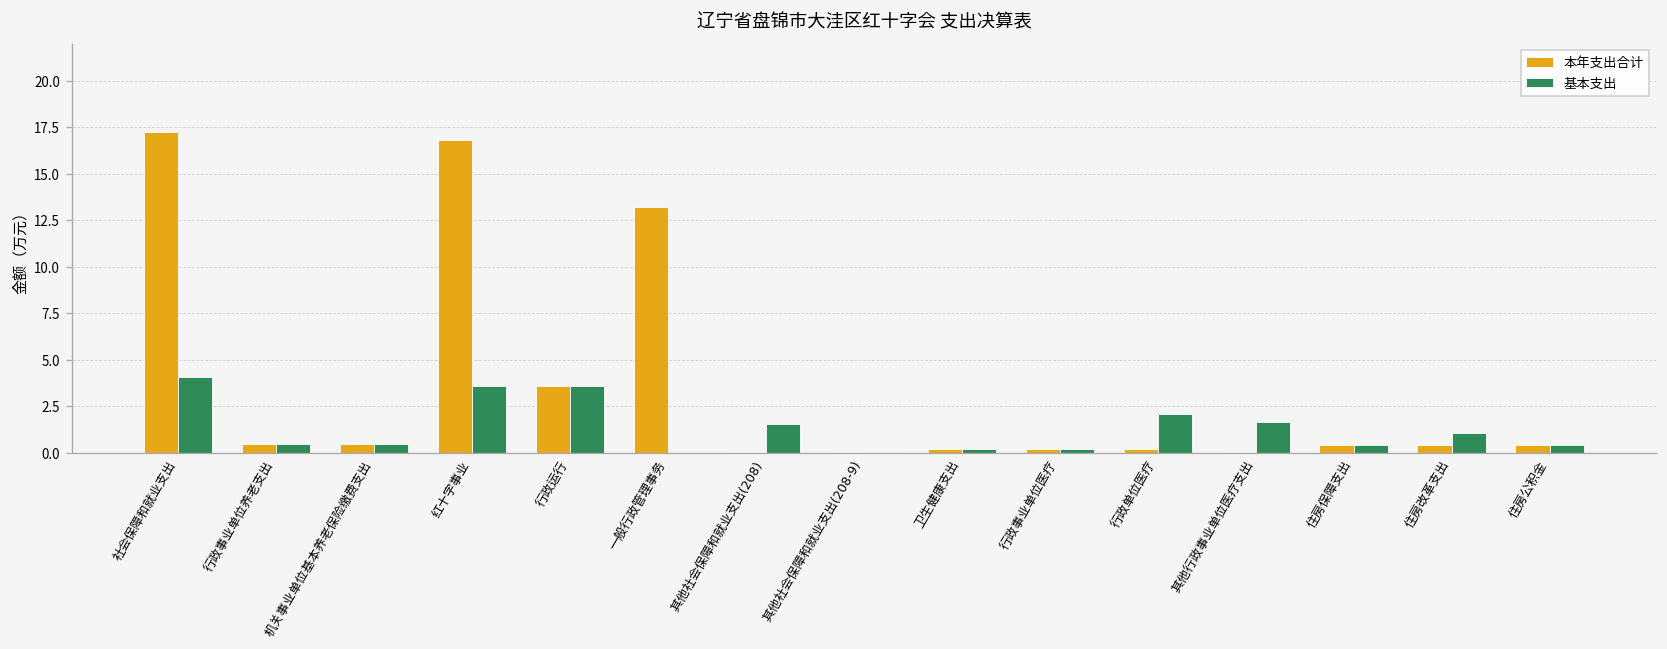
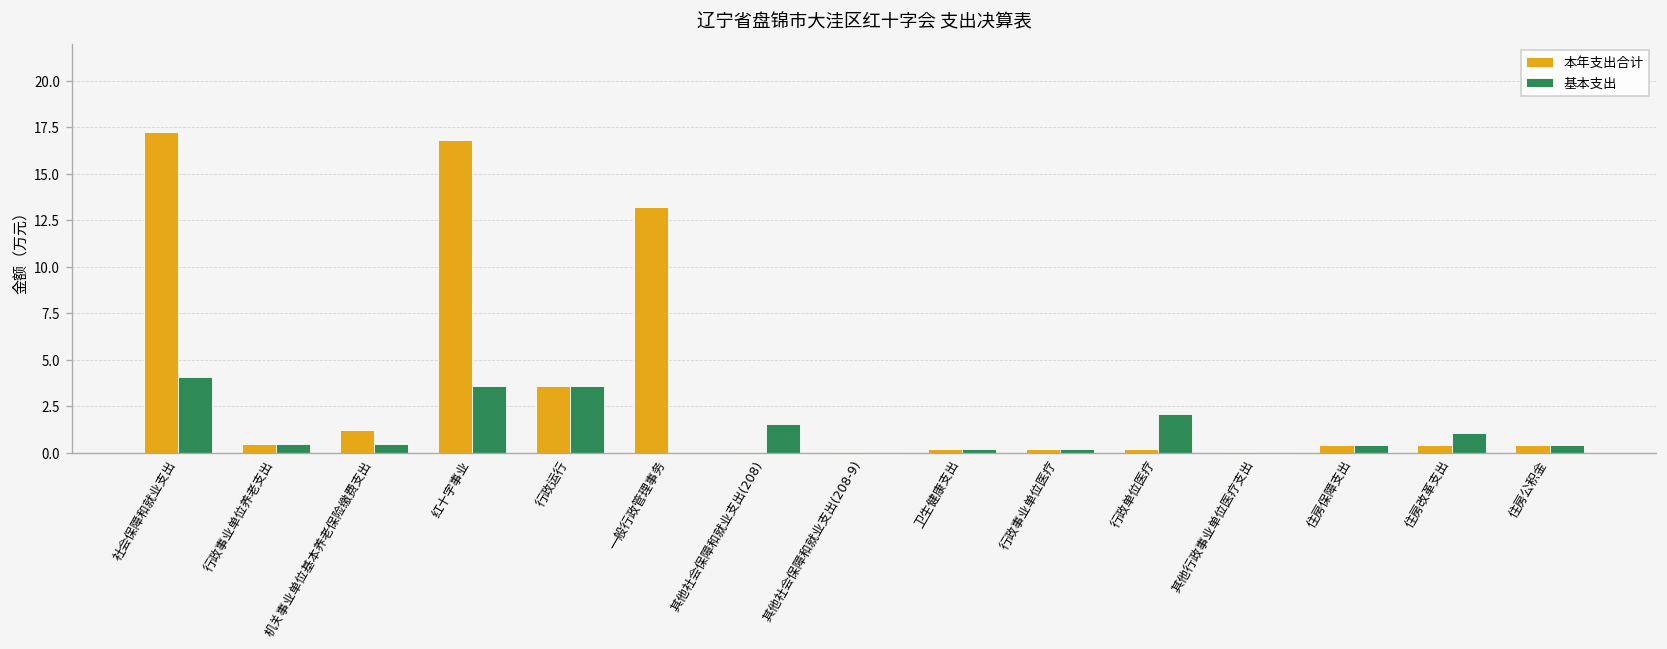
  {
    "本年支出合计": {
      "社会保障和就业支出": 17.3,
      "行政事业单位养老支出": 0.5,
-     "机关事业单位基本养老保险缴费支出": 0.5,
+     "机关事业单位基本养老保险缴费支出": 1.2,
      "红十字事业": 16.8,
      "行政运行": 3.6,
      "一般行政管理事务": 13.2,
      "卫生健康支出": 0.2,
      "行政事业单位医疗": 0.2,
      "行政单位医疗": 0.2,
      "住房保障支出": 0.4,
      "住房改革支出": 0.4,
      "住房公积金": 0.4
    },
    "基本支出": {
      "社会保障和就业支出": 4.1,
      "行政事业单位养老支出": 0.5,
      "机关事业单位基本养老保险缴费支出": 0.5,
      "红十字事业": 3.6,
      "行政运行": 3.6,
      "一般行政管理事务": 0.0,
      "其他社会保障和就业支出(208)": 1.5,
      "卫生健康支出": 0.2,
      "行政事业单位医疗": 0.2,
      "行政单位医疗": 2.1,
-     "其他行政事业单位医疗支出": 1.7,
+     "其他行政事业单位医疗支出": 0.0,
      "住房保障支出": 0.4,
      "住房改革支出": 1.1,
      "住房公积金": 0.4
    }
  }
